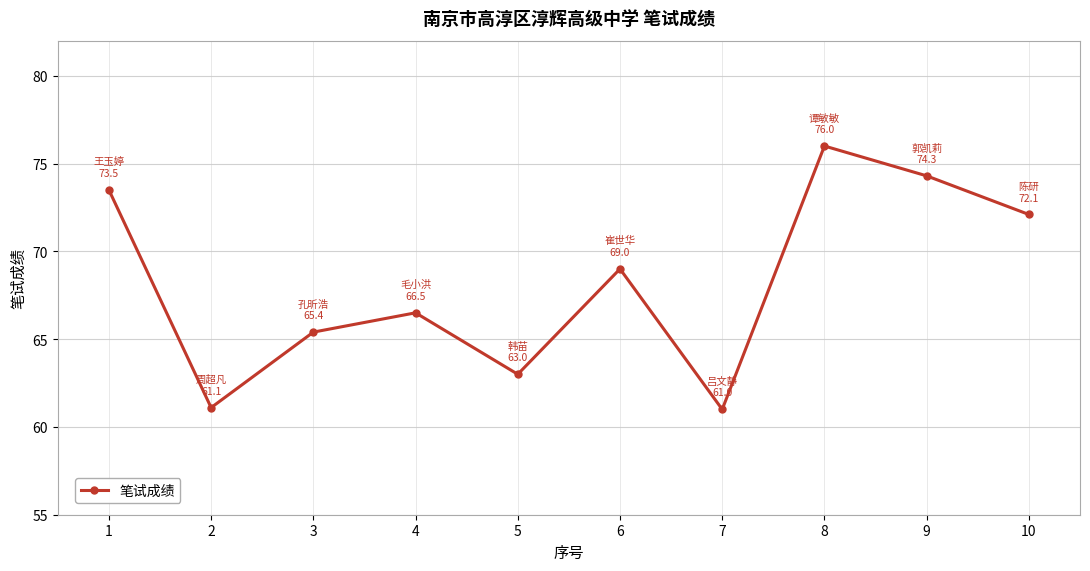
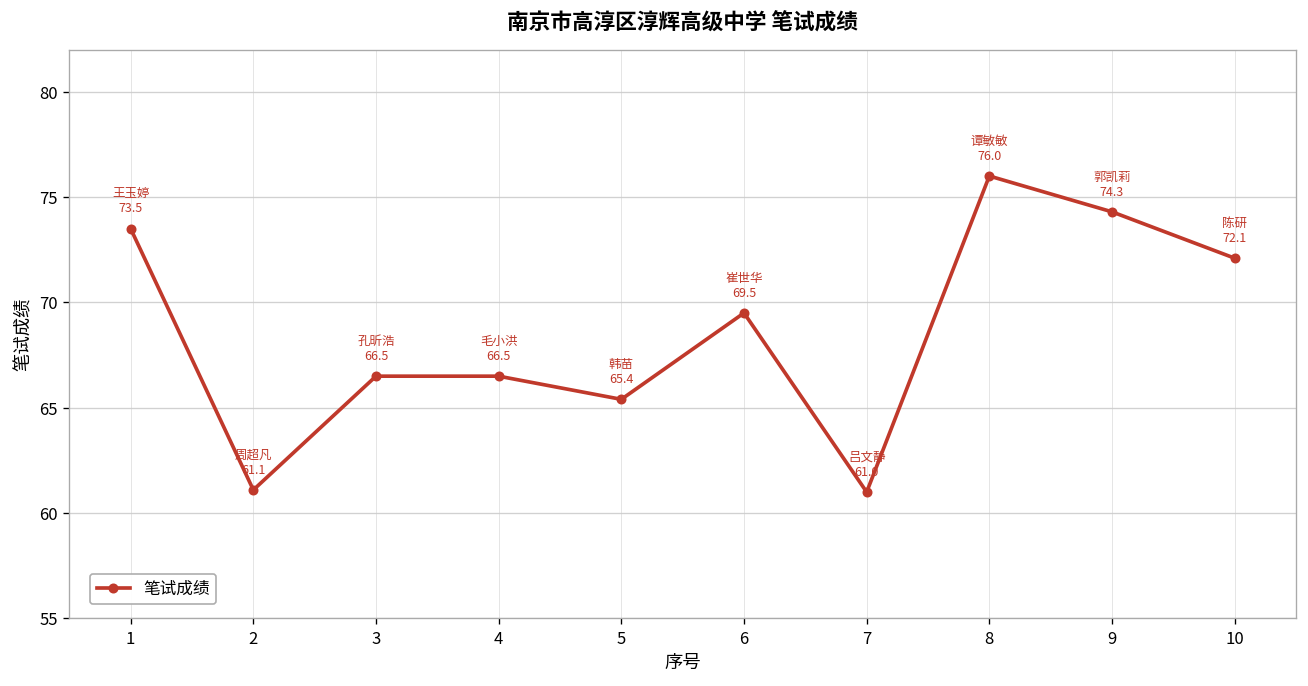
  {
    "1": 73.5,
    "2": 61.1,
-   "3": 65.4,
+   "3": 66.5,
    "4": 66.5,
-   "5": 63.0,
-   "6": 69.0,
+   "5": 65.4,
+   "6": 69.5,
    "7": 61.0,
    "8": 76.0,
    "9": 74.3,
    "10": 72.1
  }
